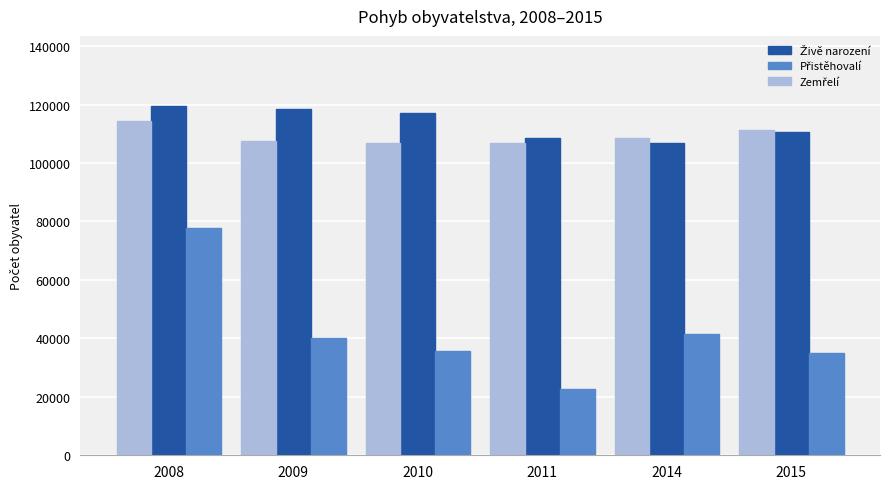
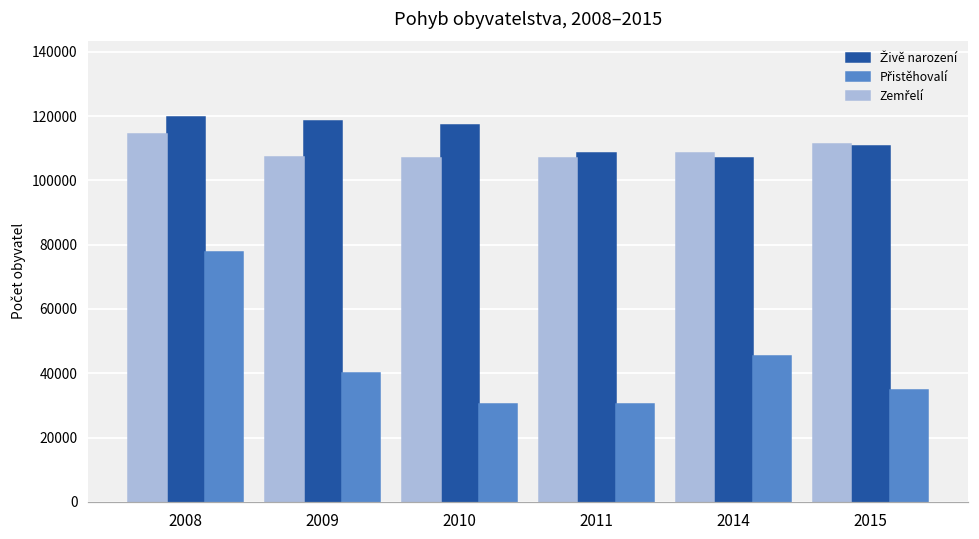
  {
    "Živě narození": {
      "2008": 120000,
      "2009": 118000,
      "2010": 117000,
      "2011": 109000,
      "2014": 107000,
      "2015": 111000
    },
    "Přistěhovalí": {
      "2008": 78000,
      "2009": 40000,
-     "2010": 36000,
-     "2011": 23000,
-     "2014": 42000,
+     "2010": 31000,
+     "2011": 30000,
+     "2014": 45000,
      "2015": 35000
    },
    "Zemřelí": {
      "2008": 114000,
      "2009": 107000,
      "2010": 107000,
      "2011": 107000,
      "2014": 109000,
      "2015": 111000
    }
  }
